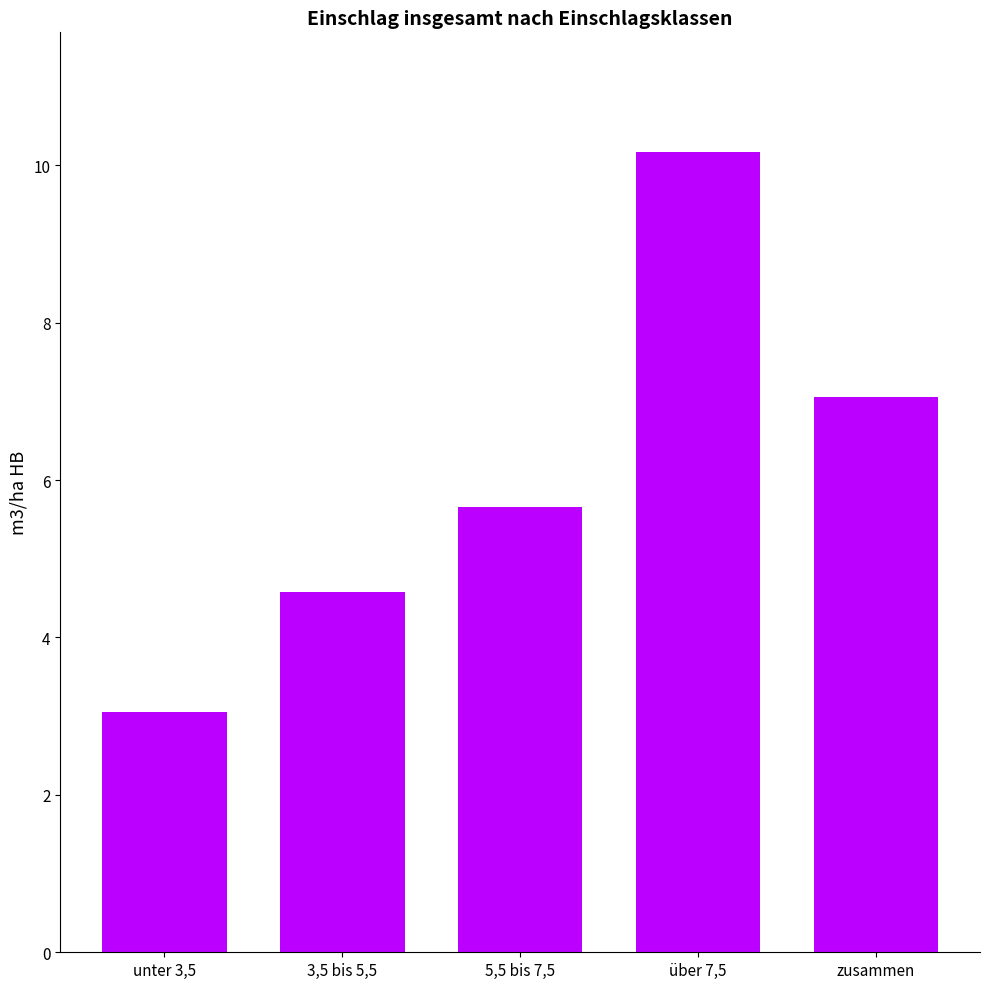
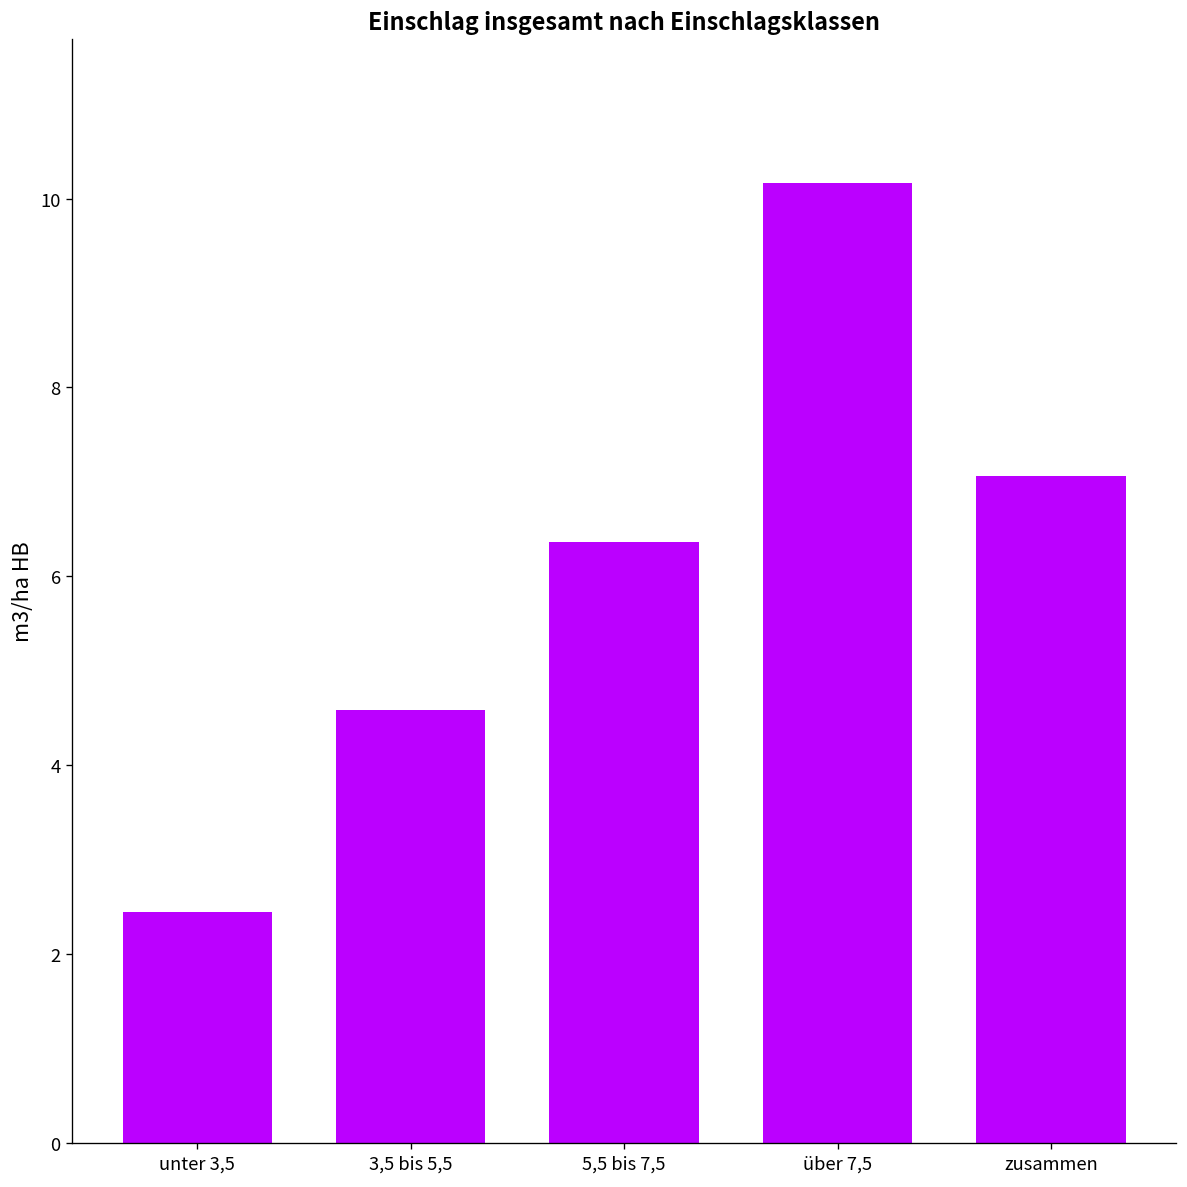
  {
-   "unter 3,5": 3.1,
+   "unter 3,5": 2.4,
    "3,5 bis 5,5": 4.6,
-   "5,5 bis 7,5": 5.7,
+   "5,5 bis 7,5": 6.4,
    "über 7,5": 10.2,
    "zusammen": 7.1
  }
